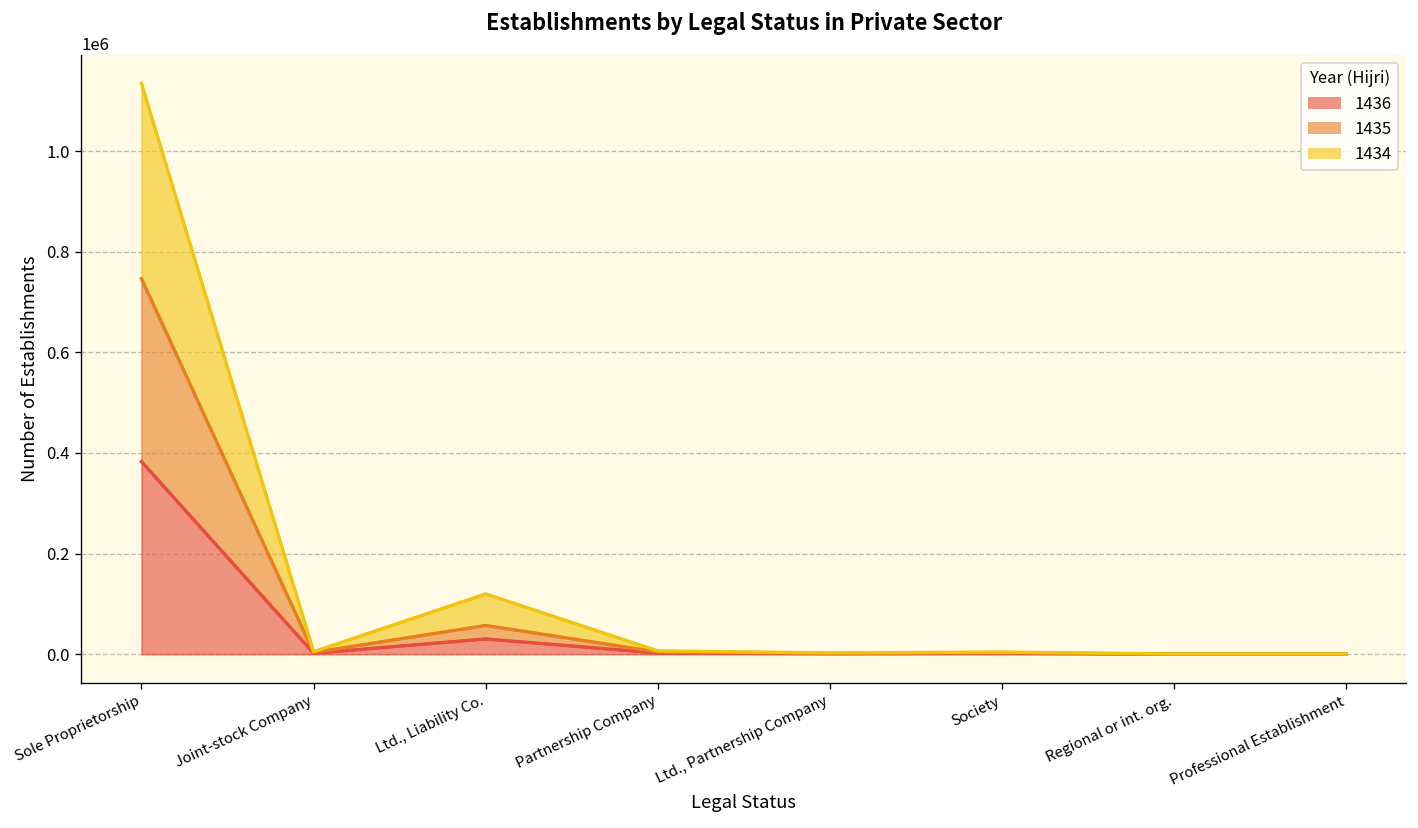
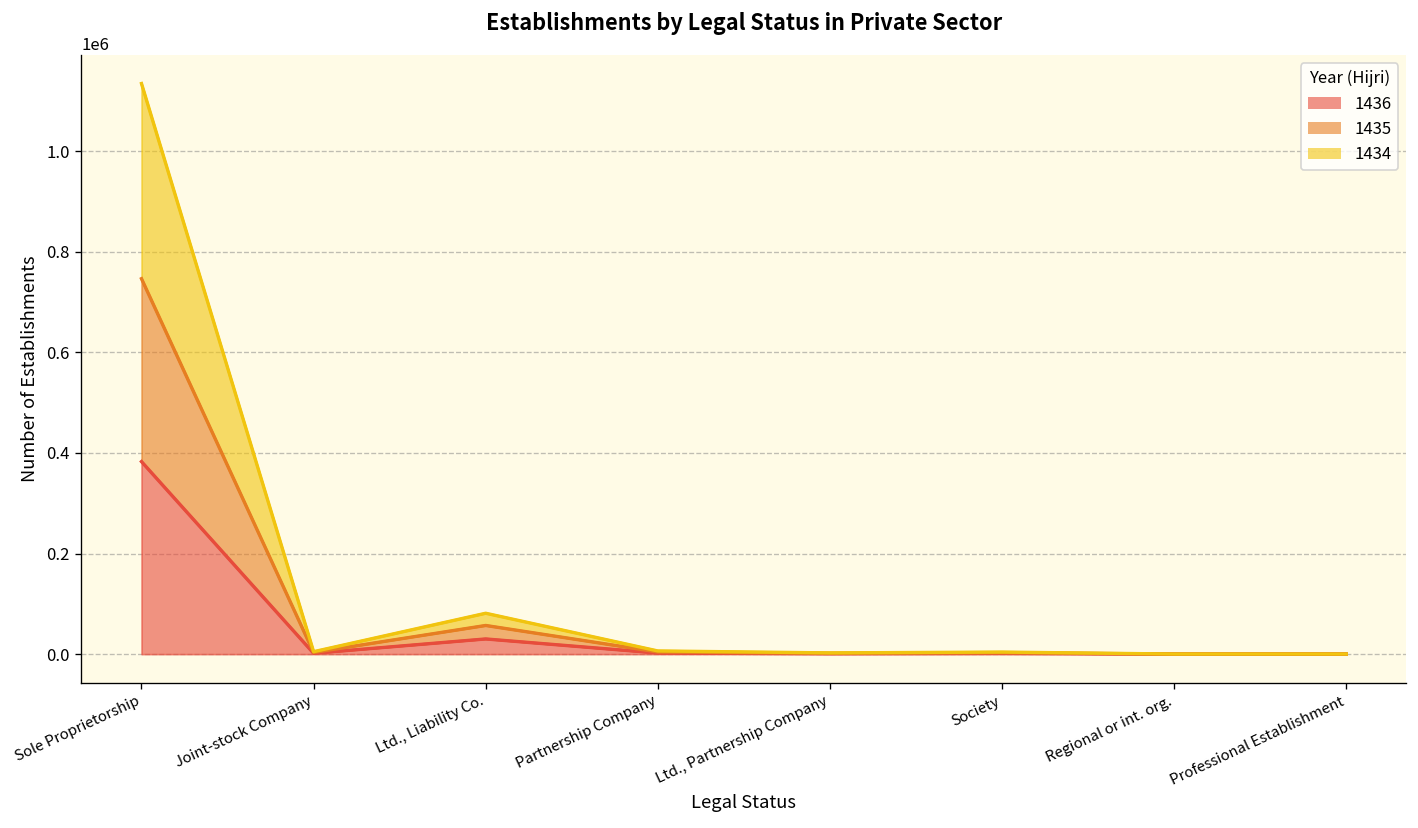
  {
    "1434": {
      "Sole Proprietorship": 390000,
-     "Ltd., Liability Co.": 60000
+     "Ltd., Liability Co.": 20000
    }
  }
